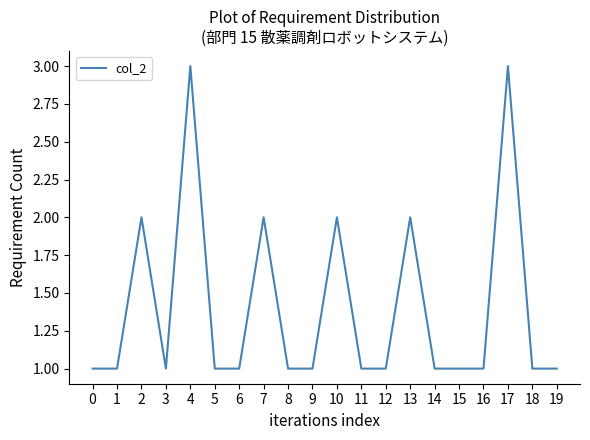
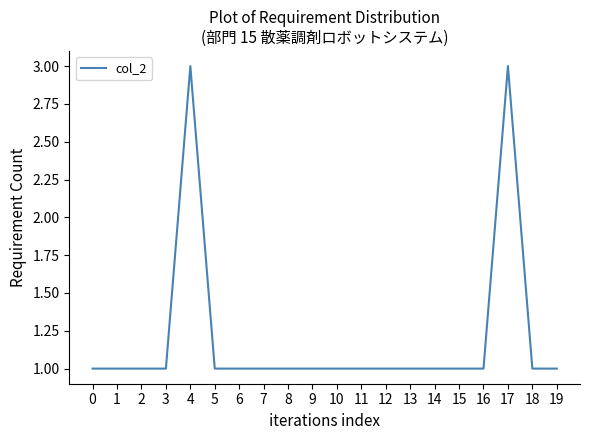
  {
    "0": 1,
    "1": 1,
-   "2": 2,
+   "2": 1,
    "3": 1,
    "4": 3,
    "5": 1,
    "6": 1,
-   "7": 2,
+   "7": 1,
    "8": 1,
    "9": 1,
-   "10": 2,
+   "10": 1,
    "11": 1,
    "12": 1,
-   "13": 2,
+   "13": 1,
    "14": 1,
    "15": 1,
    "16": 1,
    "17": 3,
    "18": 1,
    "19": 1
  }
